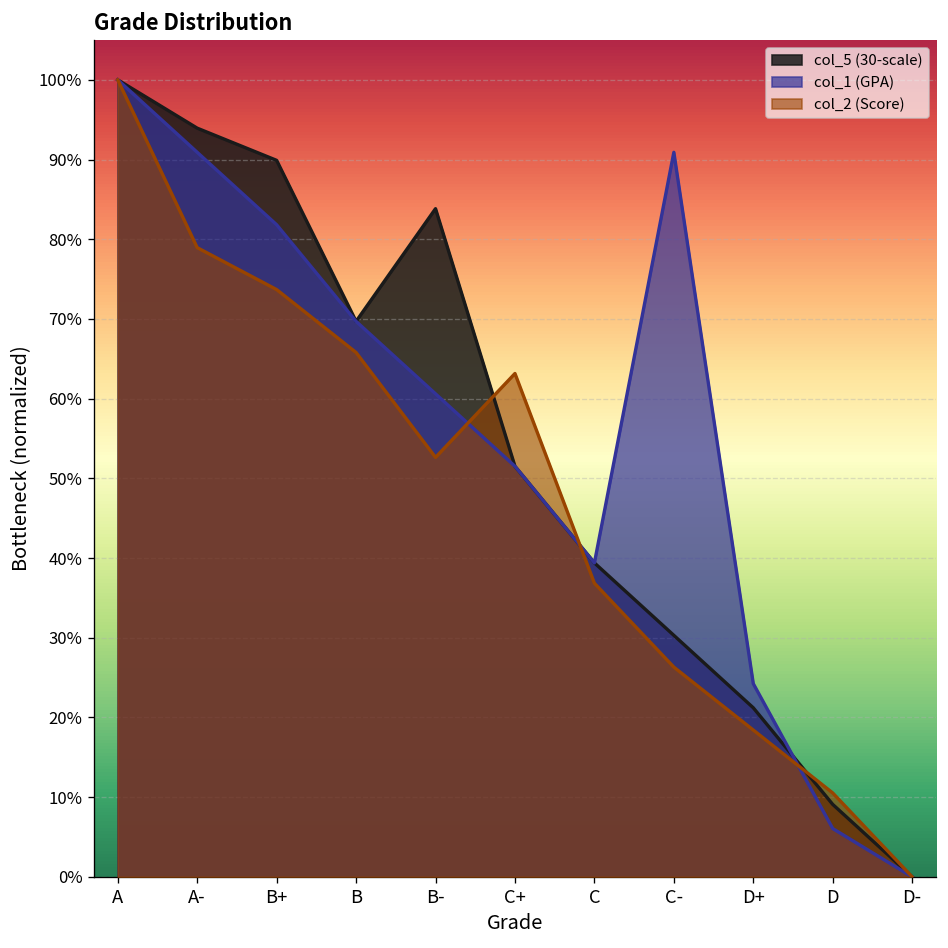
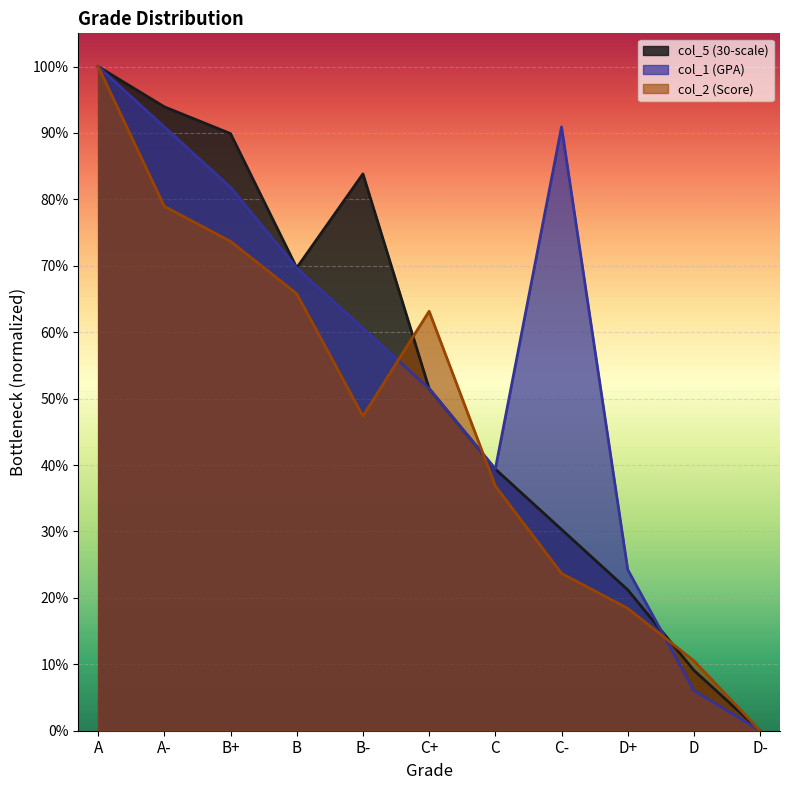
  {
    "col_5 (30-scale)": {
      "A-": "94%",
      "B+": "90%",
      "B-": "84%",
      "C-": "30%",
      "D+": "21%",
      "D": "9%"
    },
    "col_1 (GPA)": {
      "A-": "91%",
      "B+": "82%",
      "B-": "61%",
      "C-": "91%",
      "D+": "24%",
      "D": "6%"
    },
    "col_2 (Score)": {
      "A-": "79%",
      "B+": "74%",
      "B": "66%",
-     "B-": "53%",
+     "B-": "47%",
      "C+": "63%",
      "C": "37%",
-     "C-": "26%",
+     "C-": "24%",
      "D+": "18%",
      "D": "11%"
    }
  }
